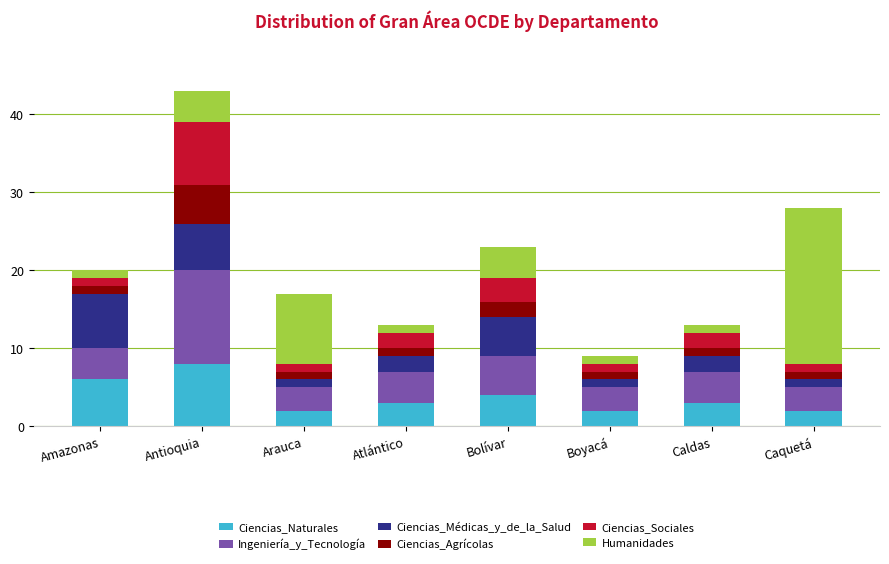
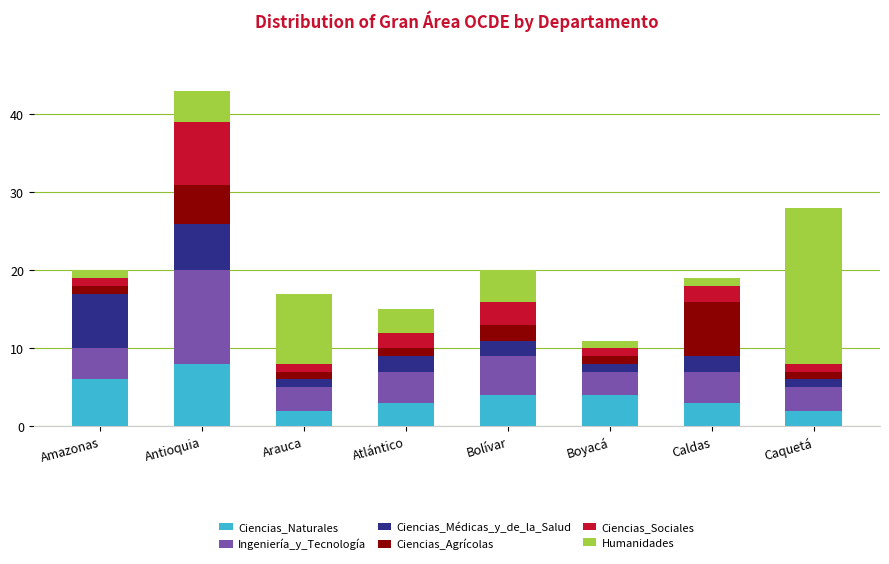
  {
    "Ciencias_Naturales": {
      "Amazonas": 6,
      "Antioquia": 8,
      "Arauca": 2,
      "Atlántico": 3,
      "Bolívar": 4,
-     "Boyacá": 2,
+     "Boyacá": 4,
      "Caldas": 3,
      "Caquetá": 2
    },
    "Ingeniería_y_Tecnología": {
      "Amazonas": 4,
      "Antioquia": 12,
      "Arauca": 3,
      "Atlántico": 4,
      "Bolívar": 5,
      "Boyacá": 3,
      "Caldas": 4,
      "Caquetá": 3
    },
    "Ciencias_Médicas_y_de_la_Salud": {
      "Amazonas": 7,
      "Antioquia": 6,
      "Arauca": 1,
      "Atlántico": 2,
-     "Bolívar": 5,
+     "Bolívar": 2,
      "Boyacá": 1,
      "Caldas": 2,
      "Caquetá": 1
    },
    "Ciencias_Agrícolas": {
      "Amazonas": 1,
      "Antioquia": 5,
      "Arauca": 1,
      "Atlántico": 1,
      "Bolívar": 2,
      "Boyacá": 1,
-     "Caldas": 1,
+     "Caldas": 7,
      "Caquetá": 1
    },
    "Ciencias_Sociales": {
      "Amazonas": 1,
      "Antioquia": 8,
      "Arauca": 1,
      "Atlántico": 2,
      "Bolívar": 3,
      "Boyacá": 1,
      "Caldas": 2,
      "Caquetá": 1
    },
    "Humanidades": {
      "Amazonas": 1,
      "Antioquia": 4,
      "Arauca": 9,
-     "Atlántico": 1,
+     "Atlántico": 3,
      "Bolívar": 4,
      "Boyacá": 1,
      "Caldas": 1,
      "Caquetá": 20
    }
  }
